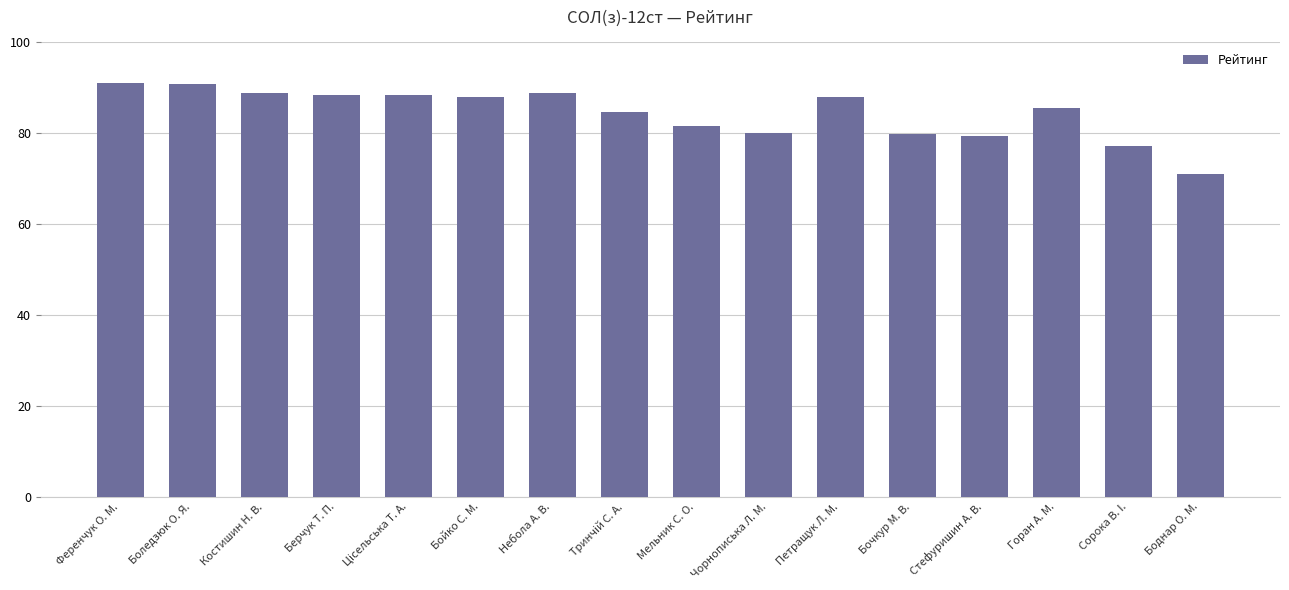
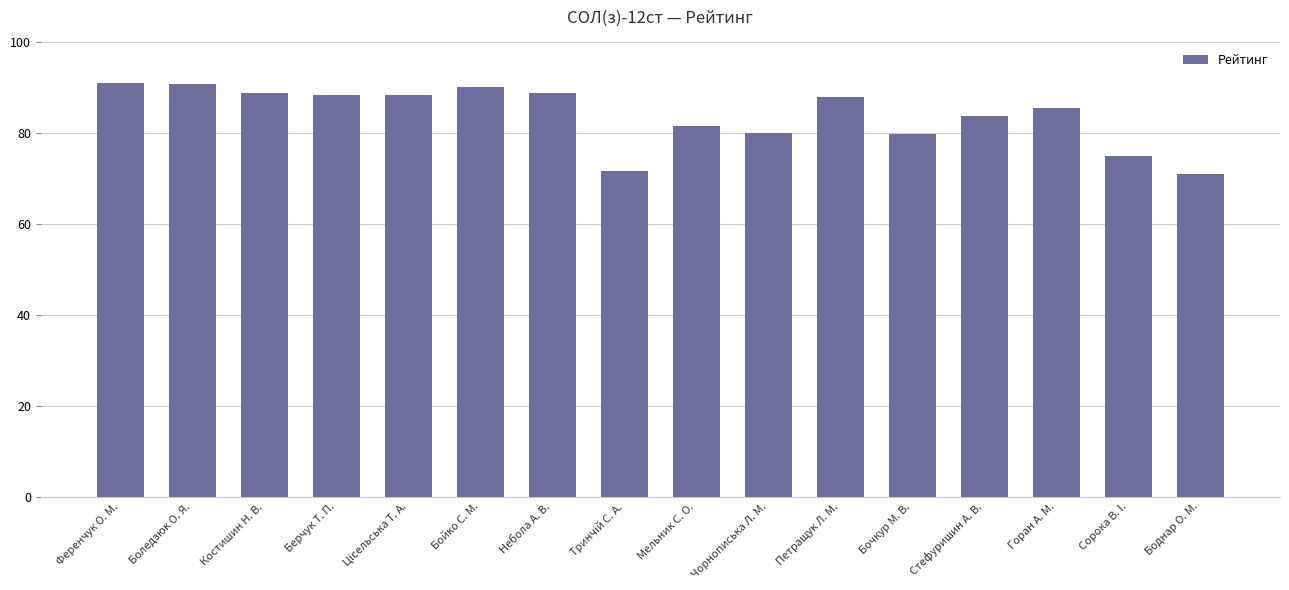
  {
    "Ференчук О. М.": 91,
    "Боледзюк О. Я.": 91,
    "Костишин Н. В.": 89,
    "Берчук Т. П.": 89,
    "Цісельська Т. А.": 88,
-   "Бойко С. М.": 88,
+   "Бойко С. М.": 90,
    "Небола А. В.": 89,
-   "Тринчій С. А.": 85,
+   "Тринчій С. А.": 72,
    "Мельник С. О.": 82,
    "Чорнописька Л. М.": 80,
    "Петращук Л. М.": 88,
    "Бочкур М. В.": 80,
-   "Стефуришин А. В.": 80,
+   "Стефуришин А. В.": 84,
    "Горан А. М.": 86,
-   "Сорока В. І.": 77,
+   "Сорока В. І.": 75,
    "Боднар О. М.": 71
  }
